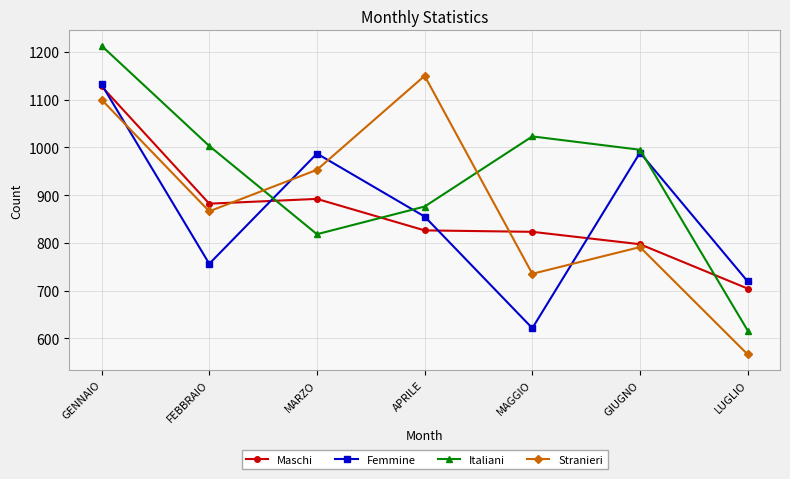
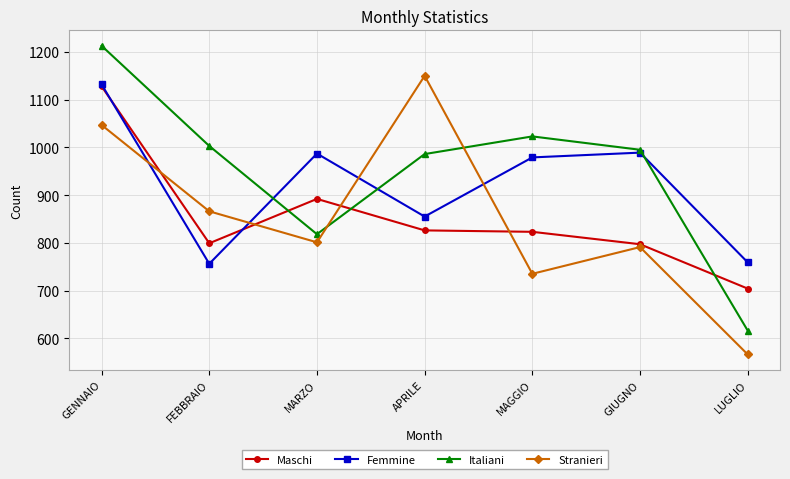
  {
    "Maschi": {
-     "FEBBRAIO": 880,
+     "FEBBRAIO": 800,
      "MARZO": 890,
      "APRILE": 830,
      "MAGGIO": 820,
      "GIUGNO": 800,
      "LUGLIO": 700
    },
    "Femmine": {
      "FEBBRAIO": 760,
      "MARZO": 990,
      "APRILE": 860,
-     "MAGGIO": 620,
+     "MAGGIO": 980,
      "GIUGNO": 990,
-     "LUGLIO": 720
+     "LUGLIO": 760
    },
    "Italiani": {
      "GENNAIO": 1210,
      "FEBBRAIO": 1000,
      "MARZO": 820,
-     "APRILE": 880,
+     "APRILE": 990,
      "MAGGIO": 1020,
      "GIUGNO": 1000,
      "LUGLIO": 620
    },
    "Stranieri": {
-     "GENNAIO": 1100,
+     "GENNAIO": 1050,
      "FEBBRAIO": 870,
-     "MARZO": 950,
+     "MARZO": 800,
      "APRILE": 1150,
      "MAGGIO": 740,
      "GIUGNO": 790,
      "LUGLIO": 570
    }
  }
